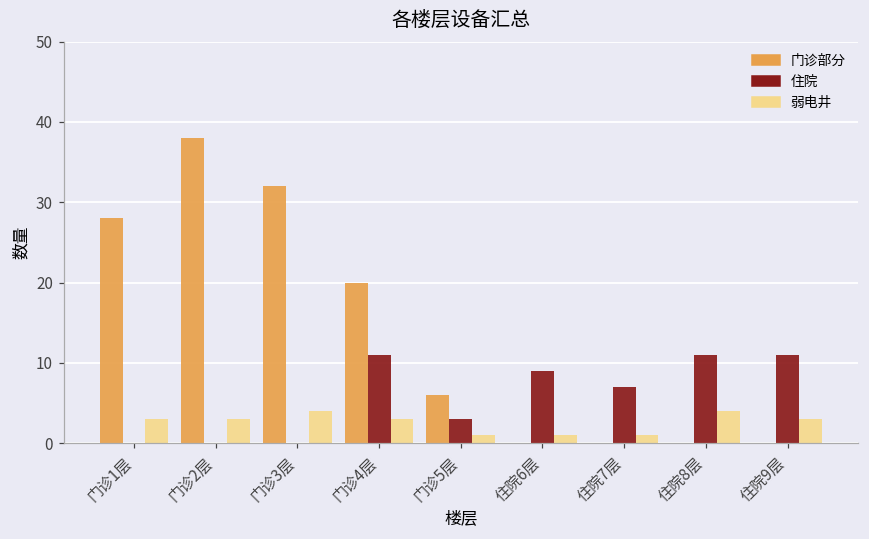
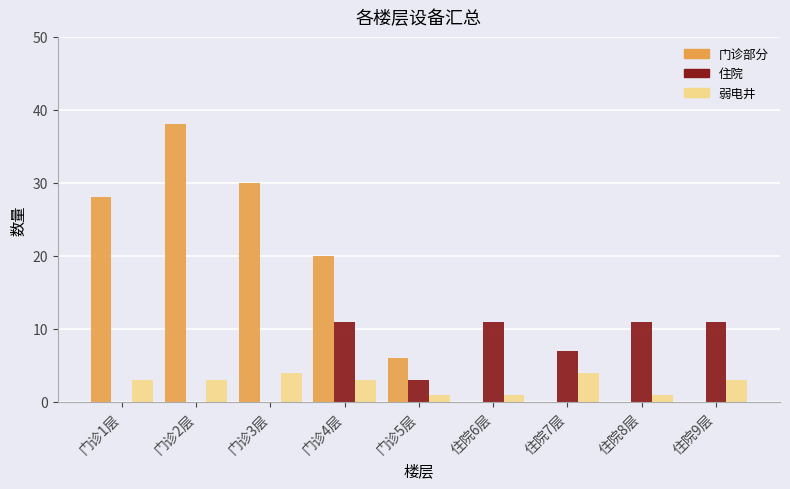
  {
    "门诊部分": {
      "门诊1层": 28,
      "门诊2层": 38,
-     "门诊3层": 32,
+     "门诊3层": 30,
      "门诊4层": 20,
      "门诊5层": 6,
      "住院6层": 0,
      "住院7层": 0,
      "住院8层": 0,
      "住院9层": 0
    },
    "住院": {
      "门诊1层": 0,
      "门诊2层": 0,
      "门诊3层": 0,
      "门诊4层": 11,
      "门诊5层": 3,
-     "住院6层": 9,
+     "住院6层": 11,
      "住院7层": 7,
      "住院8层": 11,
      "住院9层": 11
    },
    "弱电井": {
      "门诊1层": 3,
      "门诊2层": 3,
      "门诊3层": 4,
      "门诊4层": 3,
      "门诊5层": 1,
      "住院6层": 1,
-     "住院7层": 1,
-     "住院8层": 4,
+     "住院7层": 4,
+     "住院8层": 1,
      "住院9层": 3
    }
  }
